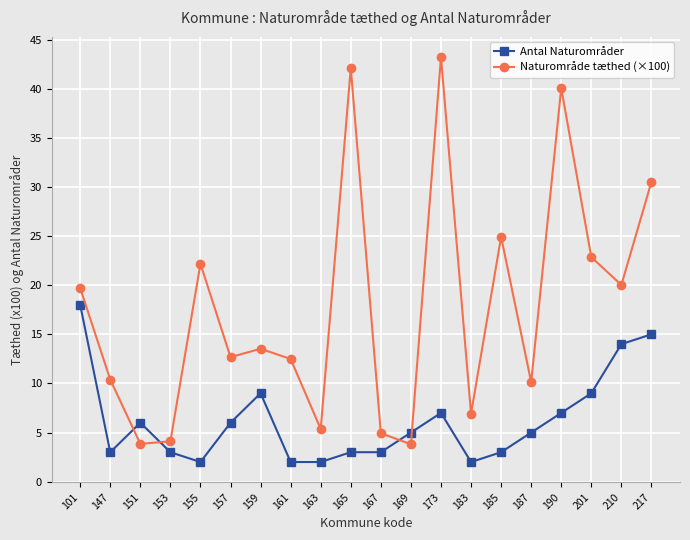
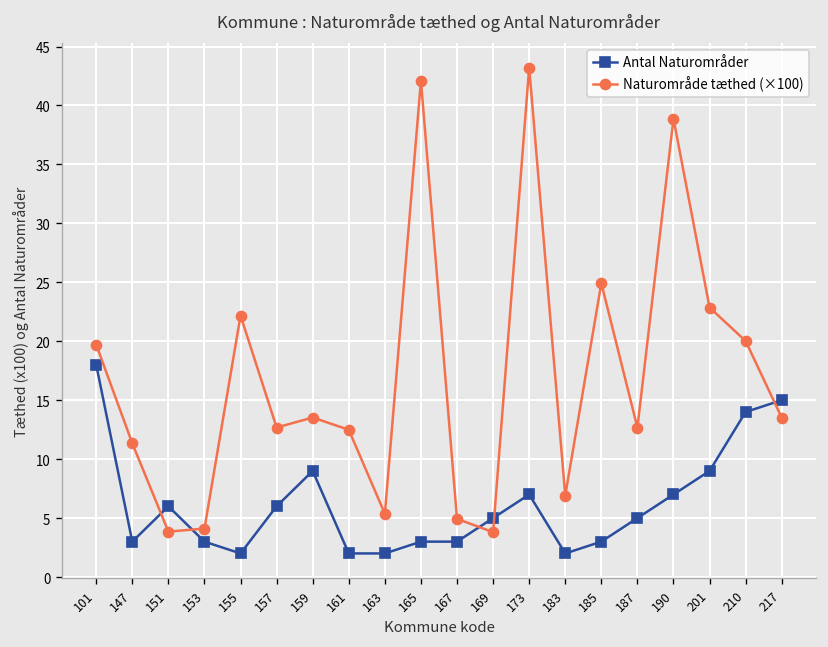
  {
    "Antal Naturområder": {
      "101": 18,
      "147": 3,
      "151": 6,
      "153": 3,
      "155": 2,
      "157": 6,
      "159": 9,
      "161": 2,
      "163": 2,
      "165": 3,
      "167": 3,
      "169": 5,
      "173": 7,
      "183": 2,
      "185": 3,
      "187": 5,
      "190": 7,
      "201": 9,
      "210": 14,
      "217": 15
    },
    "Naturområde tæthed (×100)": {
      "101": 20,
-     "147": 10,
+     "147": 11,
      "151": 4,
      "153": 4,
      "155": 22,
      "157": 13,
      "159": 14,
      "161": 12,
      "163": 5,
      "165": 42,
      "167": 5,
      "169": 4,
      "173": 43,
      "183": 7,
      "185": 25,
-     "187": 10,
-     "190": 40,
+     "187": 13,
+     "190": 39,
      "201": 23,
      "210": 20,
-     "217": 31
+     "217": 14
    }
  }
